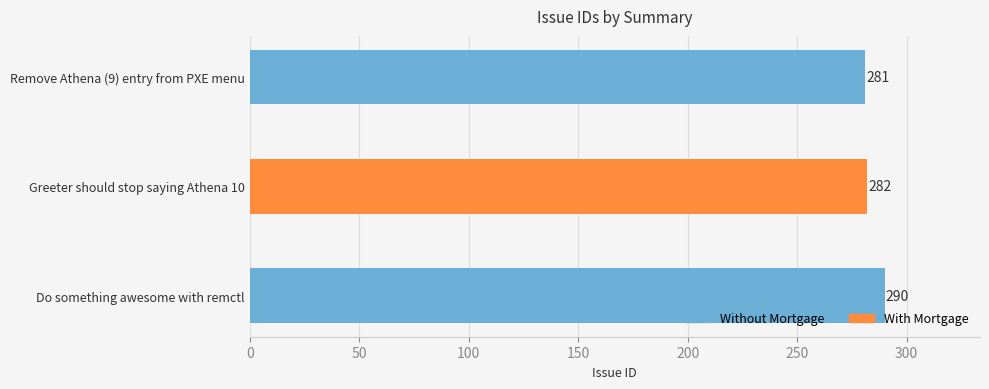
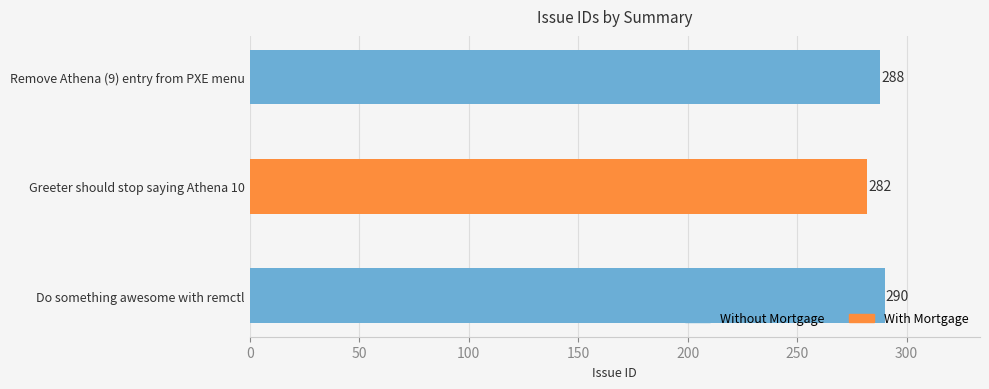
  {
-   "Remove Athena (9) entry from PXE menu": 281,
+   "Remove Athena (9) entry from PXE menu": 288,
    "Greeter should stop saying Athena 10": 282,
    "Do something awesome with remctl": 290
  }
